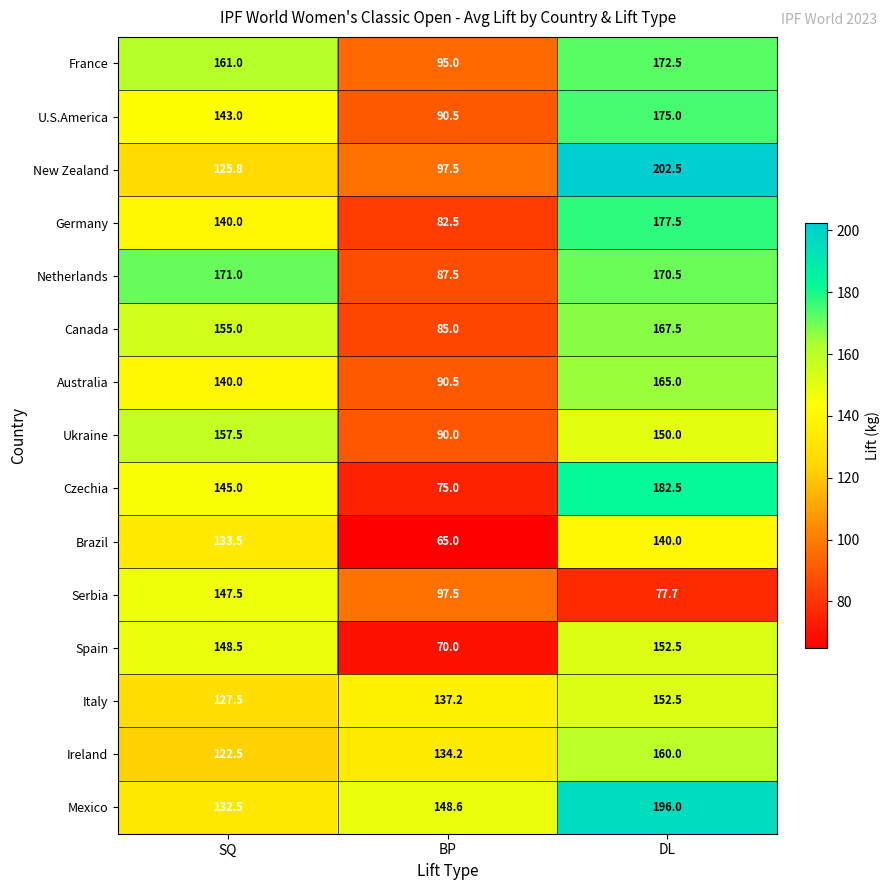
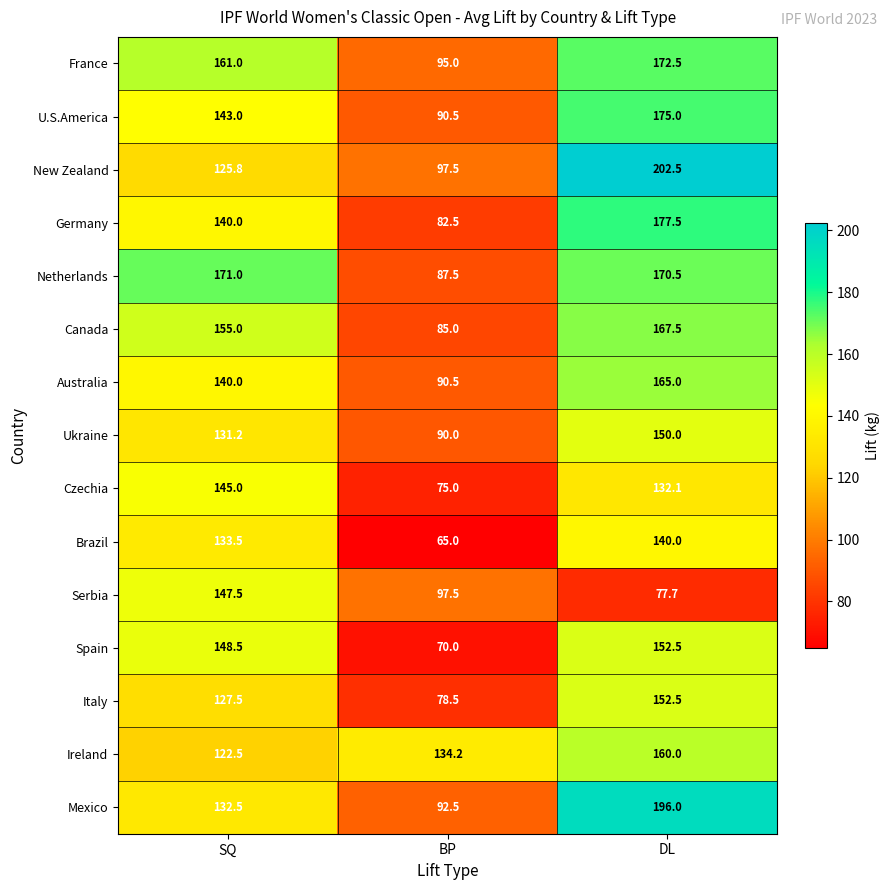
  {
    "France": {
      "SQ": 161.0,
      "BP": 95.0,
      "DL": 172.5
    },
    "U.S.America": {
      "SQ": 143.0,
      "BP": 90.5,
      "DL": 175.0
    },
    "New Zealand": {
      "SQ": 125.8,
      "BP": 97.5,
      "DL": 202.5
    },
    "Germany": {
      "SQ": 140.0,
      "BP": 82.5,
      "DL": 177.5
    },
    "Netherlands": {
      "SQ": 171.0,
      "BP": 87.5,
      "DL": 170.5
    },
    "Canada": {
      "SQ": 155.0,
      "BP": 85.0,
      "DL": 167.5
    },
    "Australia": {
      "SQ": 140.0,
      "BP": 90.5,
      "DL": 165.0
    },
    "Ukraine": {
-     "SQ": 157.5,
+     "SQ": 131.2,
      "BP": 90.0,
      "DL": 150.0
    },
    "Czechia": {
      "SQ": 145.0,
      "BP": 75.0,
-     "DL": 182.5
+     "DL": 132.1
    },
    "Brazil": {
      "SQ": 133.5,
      "BP": 65.0,
      "DL": 140.0
    },
    "Serbia": {
      "SQ": 147.5,
      "BP": 97.5,
      "DL": 77.7
    },
    "Spain": {
      "SQ": 148.5,
      "BP": 70.0,
      "DL": 152.5
    },
    "Italy": {
      "SQ": 127.5,
-     "BP": 137.2,
+     "BP": 78.5,
      "DL": 152.5
    },
    "Ireland": {
      "SQ": 122.5,
      "BP": 134.2,
      "DL": 160.0
    },
    "Mexico": {
      "SQ": 132.5,
-     "BP": 148.6,
+     "BP": 92.5,
      "DL": 196.0
    }
  }
